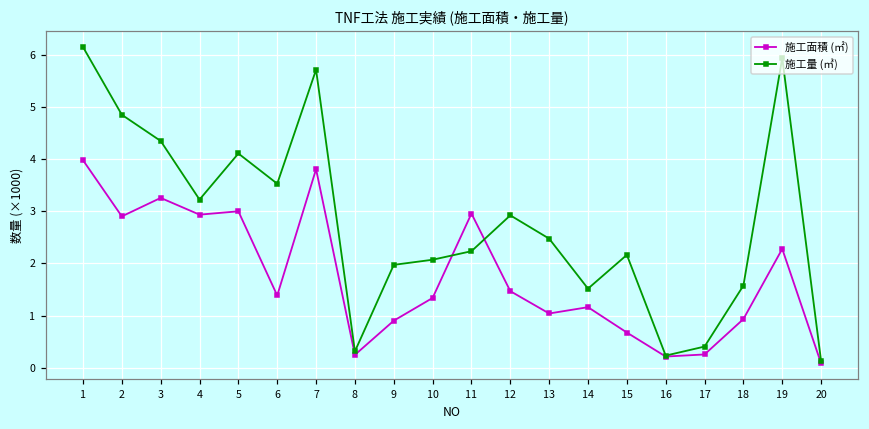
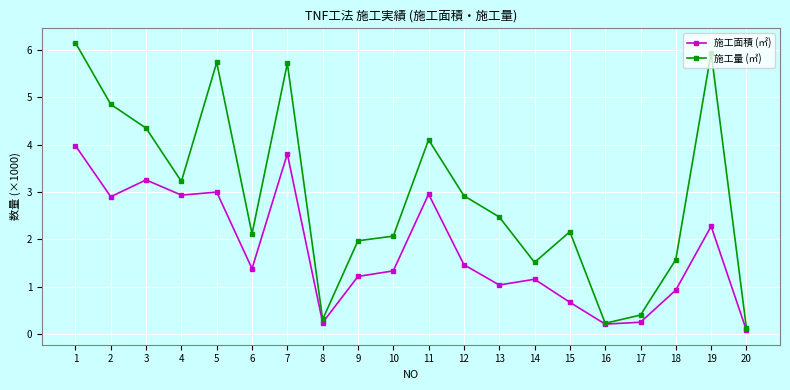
  {
    "施工面積 (㎡)": {
      "1": 4.0,
      "2": 2.9,
      "3": 3.3,
      "4": 2.9,
      "5": 3.0,
      "6": 1.4,
      "7": 3.8,
      "8": 0.2,
-     "9": 0.9,
+     "9": 1.2,
      "10": 1.3,
      "11": 3.0,
      "12": 1.5,
      "13": 1.0,
      "14": 1.2,
      "15": 0.7,
      "17": 0.3,
      "18": 0.9,
      "19": 2.3
    },
    "施工量 (㎥)": {
      "1": 6.1,
      "2": 4.8,
      "3": 4.3,
      "4": 3.2,
-     "5": 4.1,
-     "6": 3.5,
+     "5": 5.7,
+     "6": 2.1,
      "7": 5.7,
      "8": 0.3,
      "9": 2.0,
      "10": 2.1,
-     "11": 2.2,
+     "11": 4.1,
      "12": 2.9,
      "13": 2.5,
      "14": 1.5,
      "15": 2.2,
      "17": 0.4,
      "18": 1.6
    }
  }
